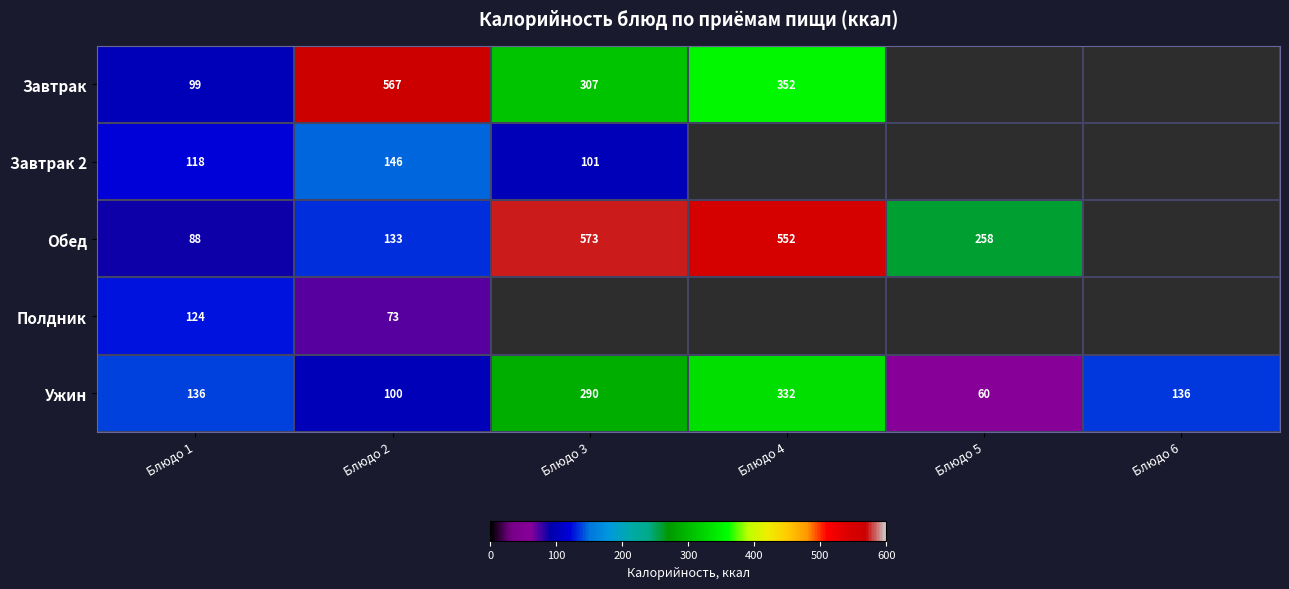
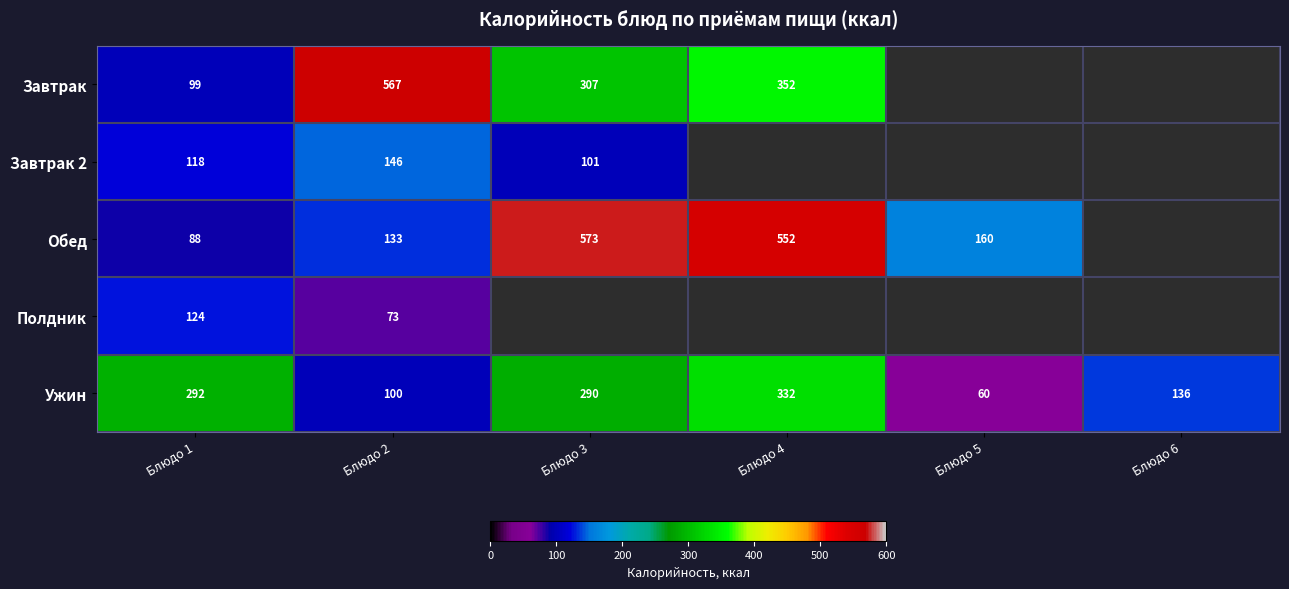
  {
    "Завтрак": {
      "Блюдо 1": 99,
      "Блюдо 2": 567,
      "Блюдо 3": 307,
      "Блюдо 4": 352
    },
    "Завтрак 2": {
      "Блюдо 1": 118,
      "Блюдо 2": 146,
      "Блюдо 3": 101
    },
    "Обед": {
      "Блюдо 1": 88,
      "Блюдо 2": 133,
      "Блюдо 3": 573,
      "Блюдо 4": 552,
-     "Блюдо 5": 258
+     "Блюдо 5": 160
    },
    "Полдник": {
      "Блюдо 1": 124,
      "Блюдо 2": 73
    },
    "Ужин": {
-     "Блюдо 1": 136,
+     "Блюдо 1": 292,
      "Блюдо 2": 100,
      "Блюдо 3": 290,
      "Блюдо 4": 332,
      "Блюдо 5": 60,
      "Блюдо 6": 136
    }
  }
